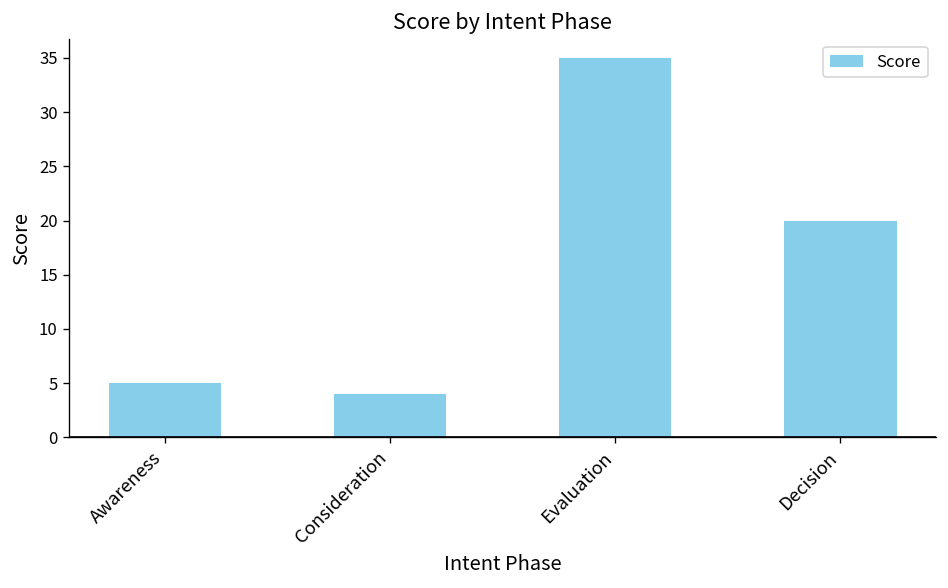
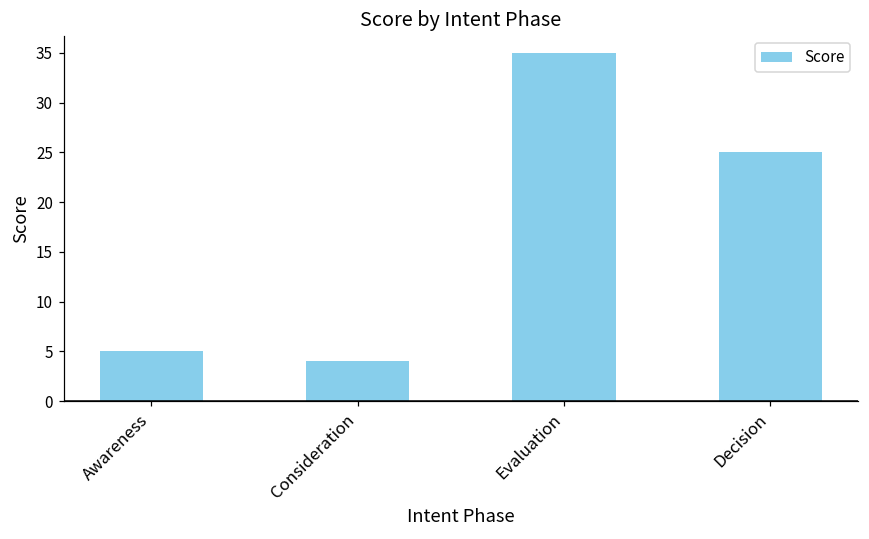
  {
    "Awareness": 5,
    "Consideration": 4,
    "Evaluation": 35,
-   "Decision": 20
+   "Decision": 25
  }
